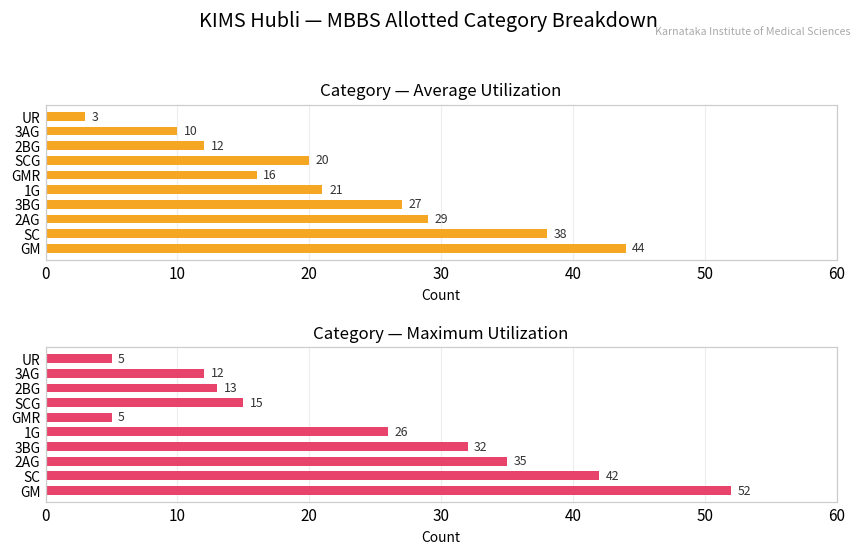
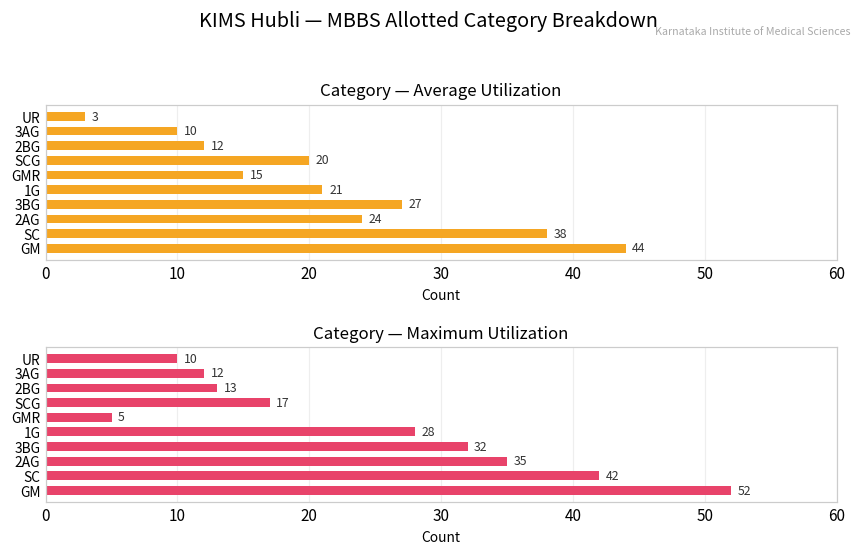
  {
    "Category — Average Utilization": {
      "UR": 3,
      "3AG": 10,
      "2BG": 12,
      "SCG": 20,
-     "GMR": 16,
+     "GMR": 15,
      "1G": 21,
      "3BG": 27,
-     "2AG": 29,
+     "2AG": 24,
      "SC": 38,
      "GM": 44
    },
    "Category — Maximum Utilization": {
-     "UR": 5,
+     "UR": 10,
      "3AG": 12,
      "2BG": 13,
-     "SCG": 15,
+     "SCG": 17,
      "GMR": 5,
-     "1G": 26,
+     "1G": 28,
      "3BG": 32,
      "2AG": 35,
      "SC": 42,
      "GM": 52
    }
  }
